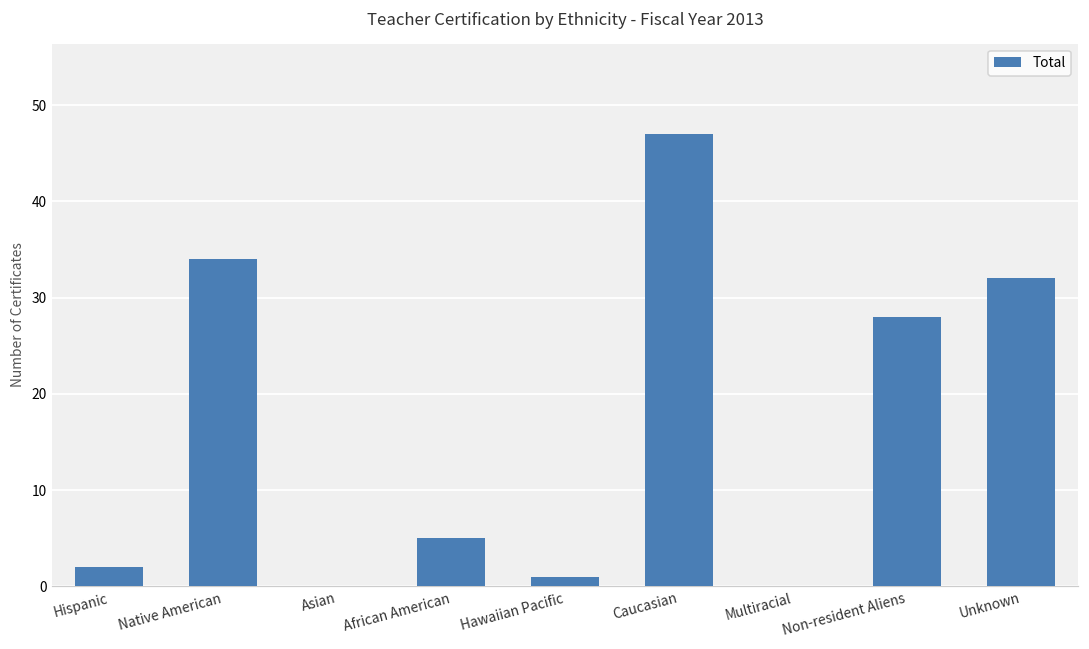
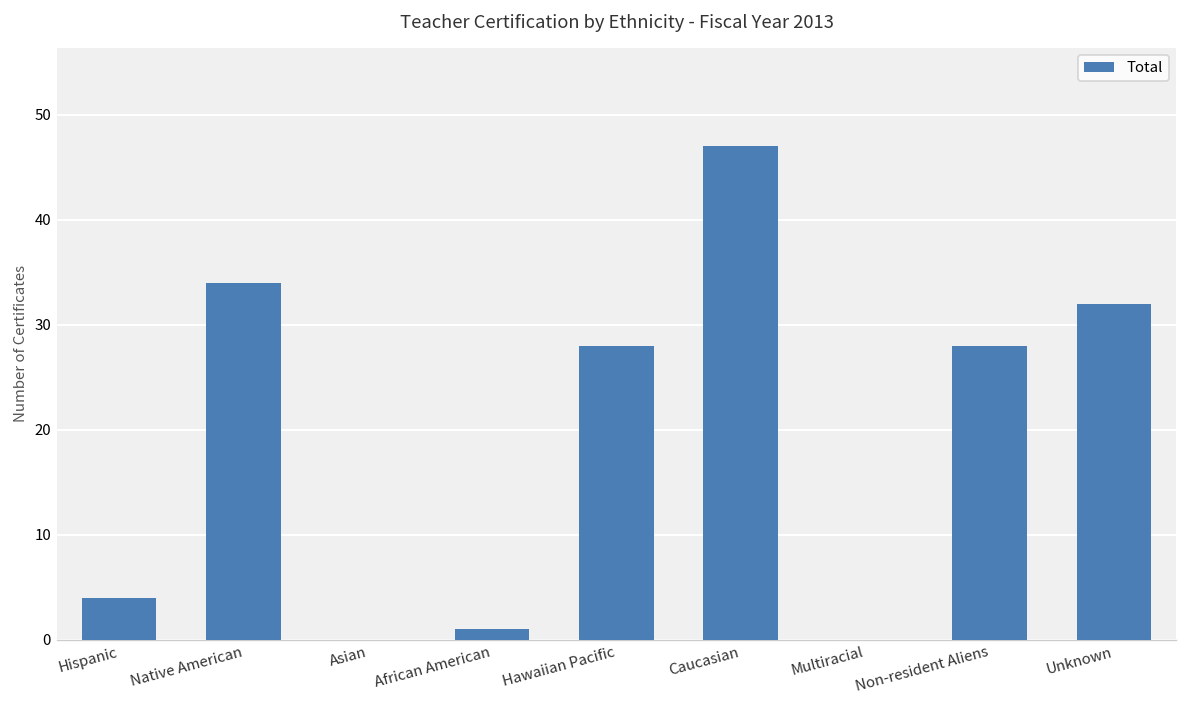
  {
-   "Hispanic": 2,
+   "Hispanic": 4,
    "Native American": 34,
    "Asian": 0,
-   "African American": 5,
-   "Hawaiian Pacific": 1,
+   "African American": 1,
+   "Hawaiian Pacific": 28,
    "Caucasian": 47,
    "Multiracial": 0,
    "Non-resident Aliens": 28,
    "Unknown": 32
  }
